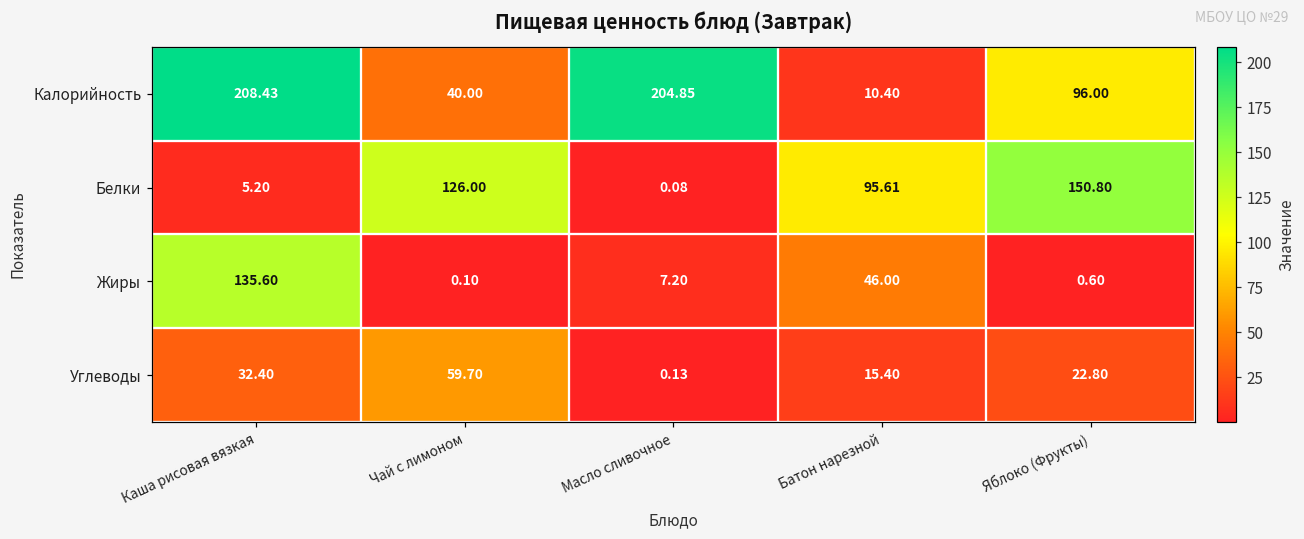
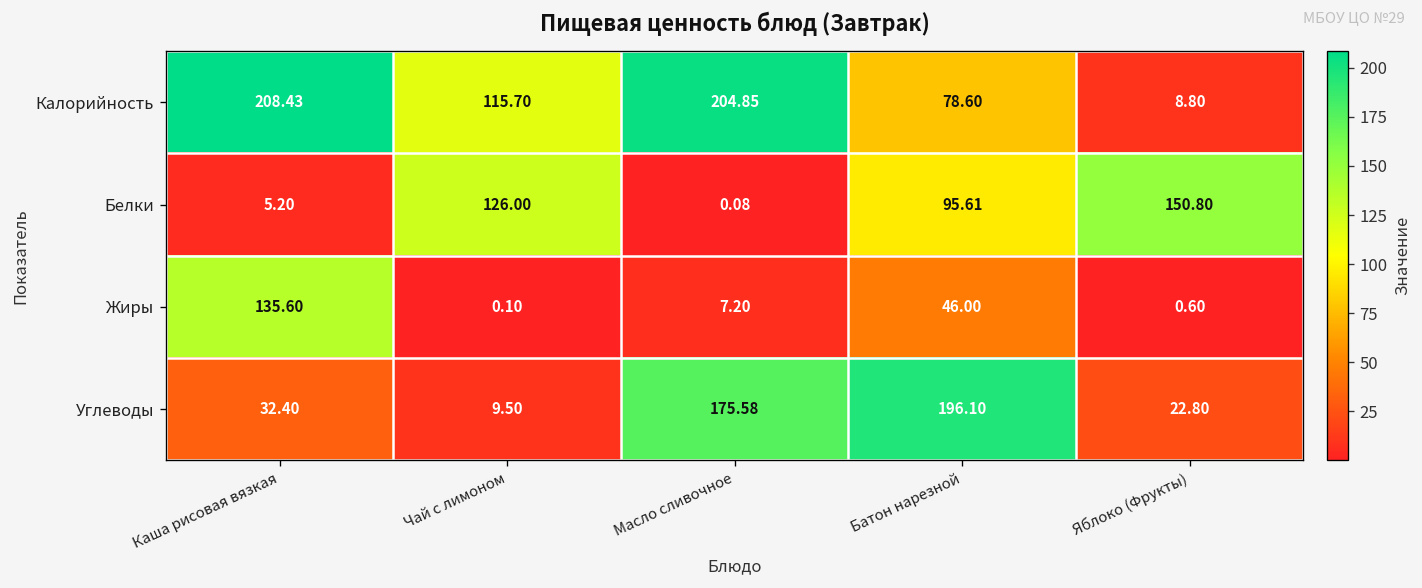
  {
    "Калорийность": {
      "Каша рисовая вязкая": 208.43,
-     "Чай с лимоном": 40.00,
+     "Чай с лимоном": 115.70,
      "Масло сливочное": 204.85,
-     "Батон нарезной": 10.40,
-     "Яблоко (Фрукты)": 96.00
+     "Батон нарезной": 78.60,
+     "Яблоко (Фрукты)": 8.80
    },
    "Белки": {
      "Каша рисовая вязкая": 5.20,
      "Чай с лимоном": 126.00,
      "Масло сливочное": 0.08,
      "Батон нарезной": 95.61,
      "Яблоко (Фрукты)": 150.80
    },
    "Жиры": {
      "Каша рисовая вязкая": 135.60,
      "Чай с лимоном": 0.10,
      "Масло сливочное": 7.20,
      "Батон нарезной": 46.00,
      "Яблоко (Фрукты)": 0.60
    },
    "Углеводы": {
      "Каша рисовая вязкая": 32.40,
-     "Чай с лимоном": 59.70,
-     "Масло сливочное": 0.13,
-     "Батон нарезной": 15.40,
+     "Чай с лимоном": 9.50,
+     "Масло сливочное": 175.58,
+     "Батон нарезной": 196.10,
      "Яблоко (Фрукты)": 22.80
    }
  }
